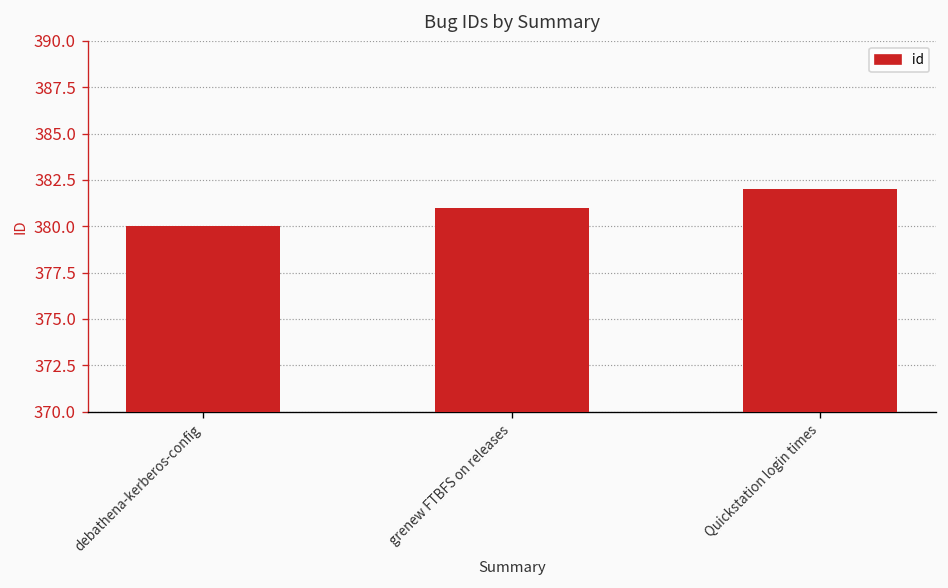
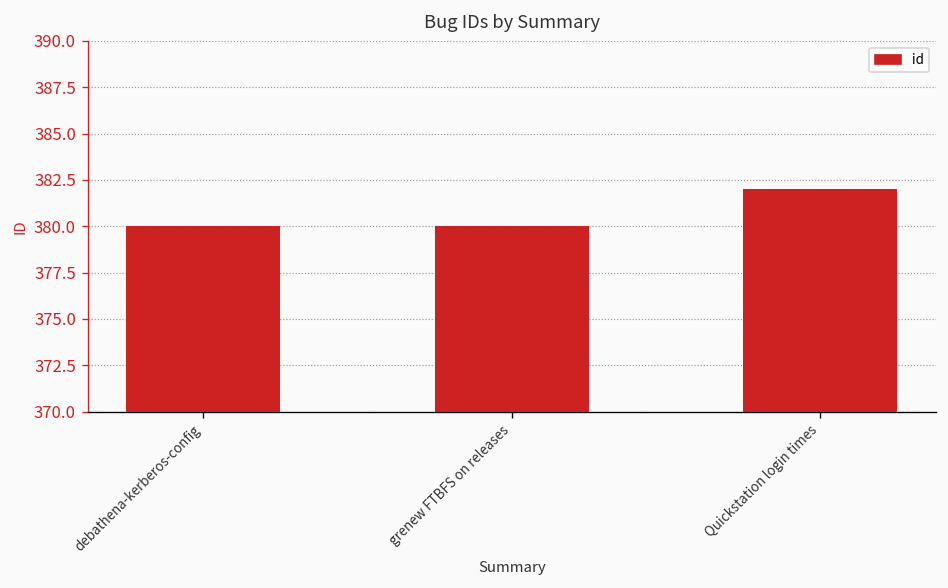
  {
    "debathena-kerberos-config": 380,
-   "grenew FTBFS on releases": 381,
+   "grenew FTBFS on releases": 380,
    "Quickstation login times": 382
  }
